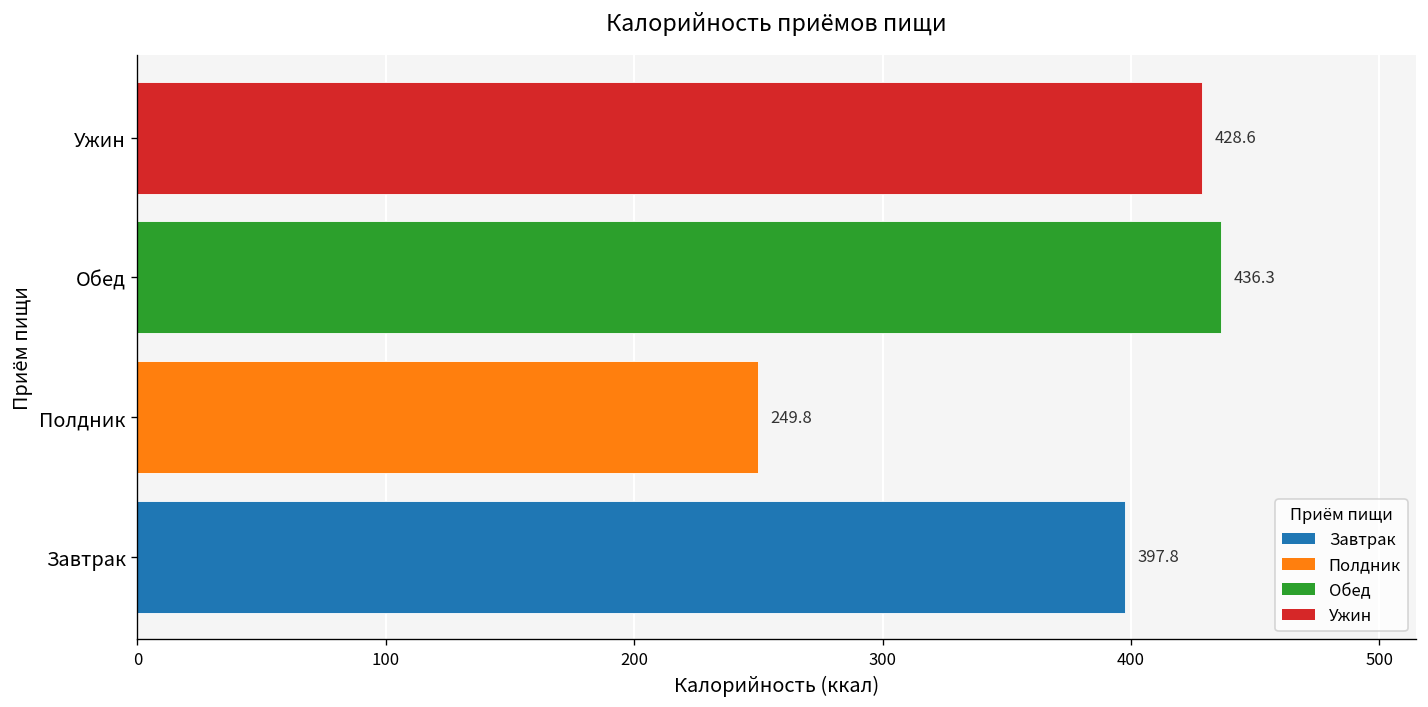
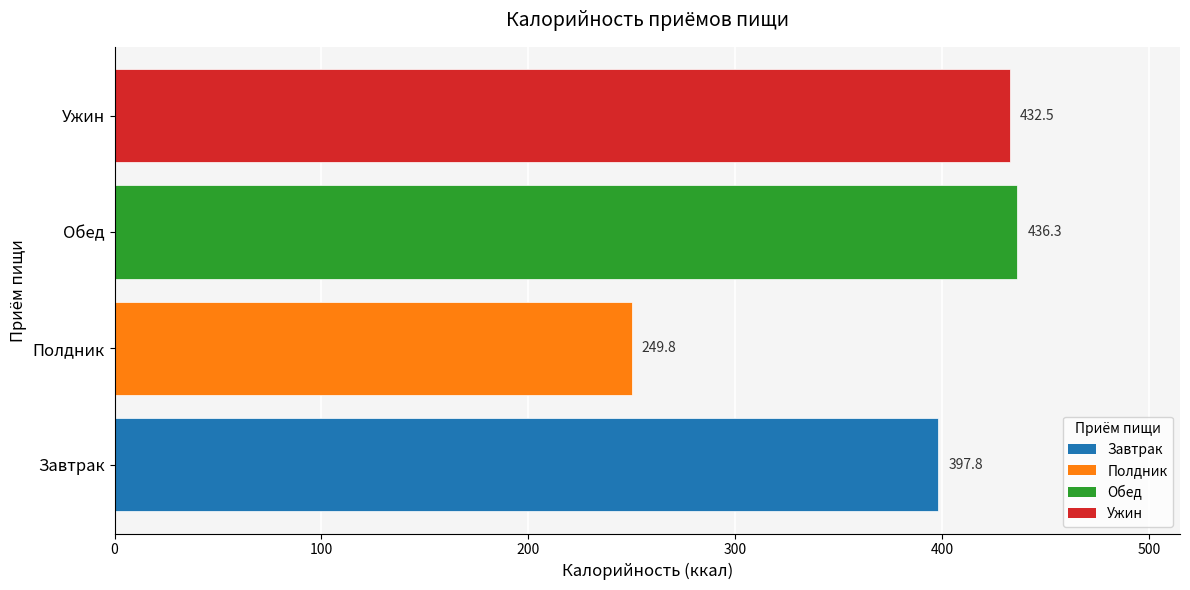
  {
-   "Ужин": 428.6,
+   "Ужин": 432.5,
    "Обед": 436.3,
    "Полдник": 249.8,
    "Завтрак": 397.8
  }
